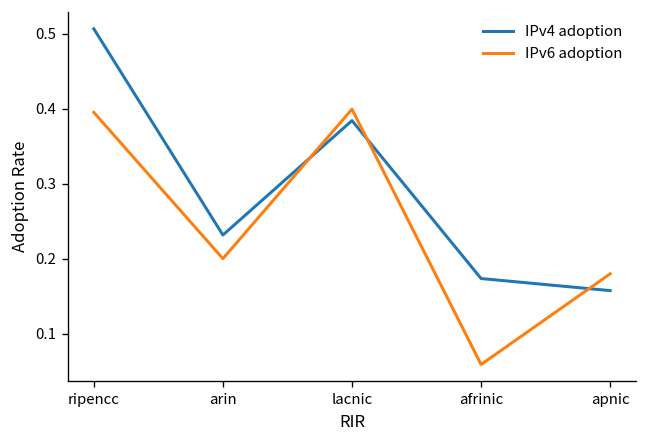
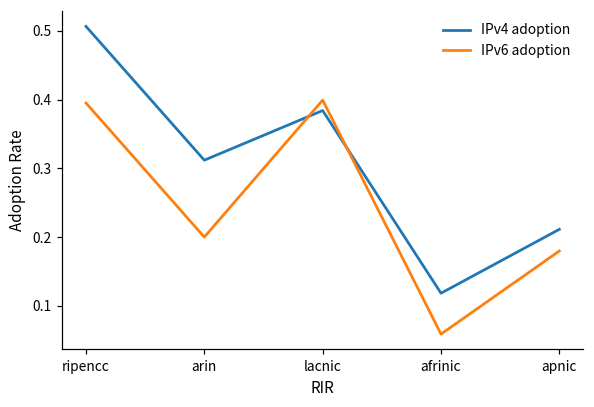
  {
    "IPv4 adoption": {
      "ripencc": 0.51,
-     "arin": 0.23,
+     "arin": 0.31,
      "lacnic": 0.38,
-     "afrinic": 0.17,
-     "apnic": 0.16
+     "afrinic": 0.12,
+     "apnic": 0.21
    },
    "IPv6 adoption": {
      "ripencc": 0.40,
      "arin": 0.20,
      "lacnic": 0.40,
      "afrinic": 0.06,
      "apnic": 0.18
    }
  }
